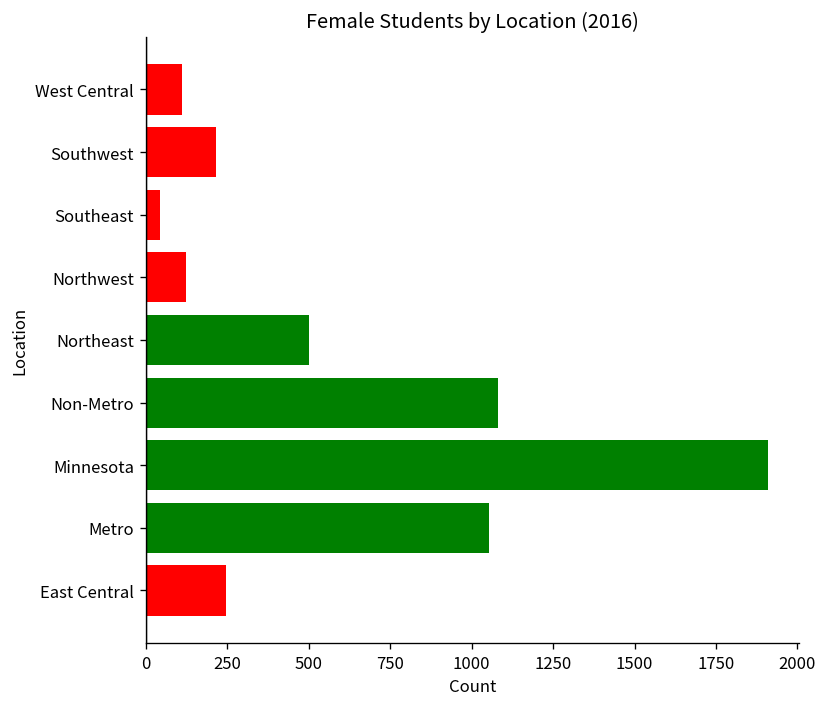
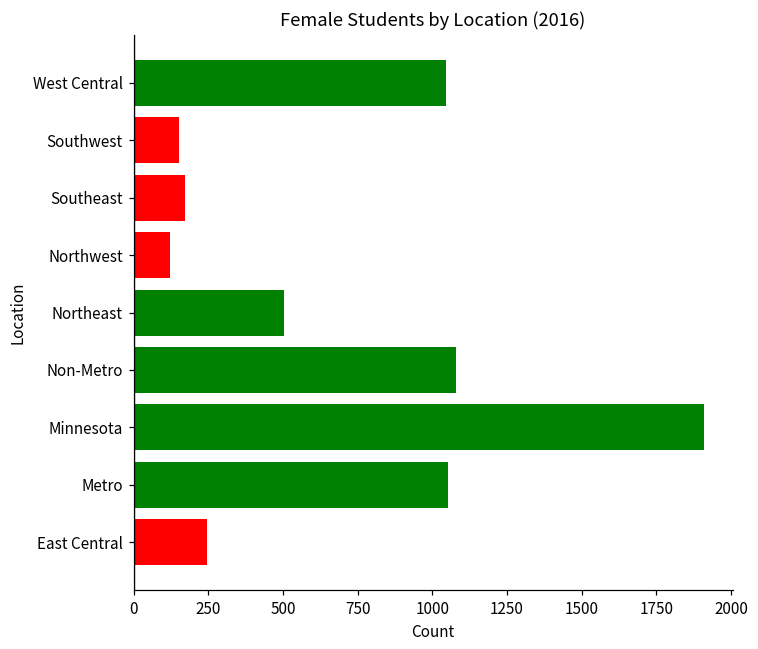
  {
-   "West Central": 110,
-   "Southwest": 220,
-   "Southeast": 50,
+   "West Central": 1050,
+   "Southwest": 150,
+   "Southeast": 170,
    "Northwest": 120,
    "Northeast": 500,
    "Non-Metro": 1080,
    "Minnesota": 1910,
    "Metro": 1050,
    "East Central": 250
  }
